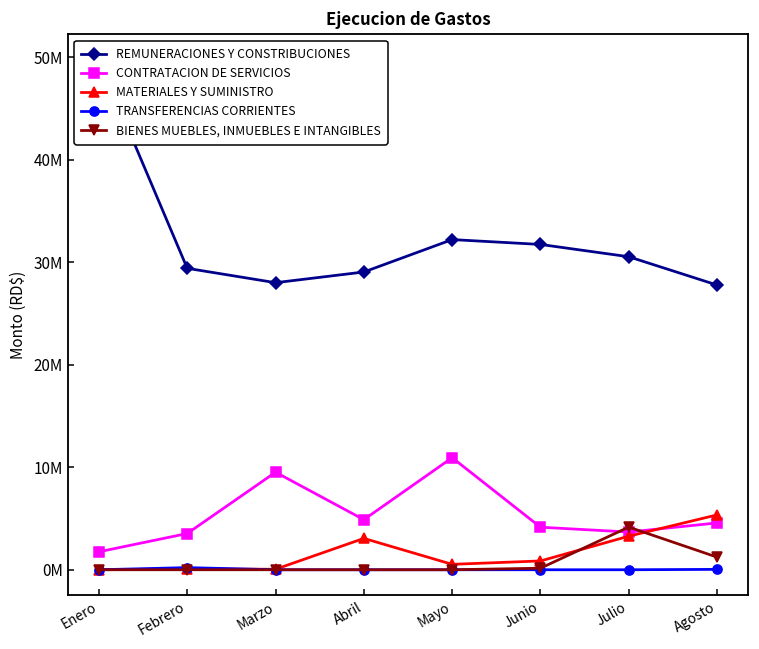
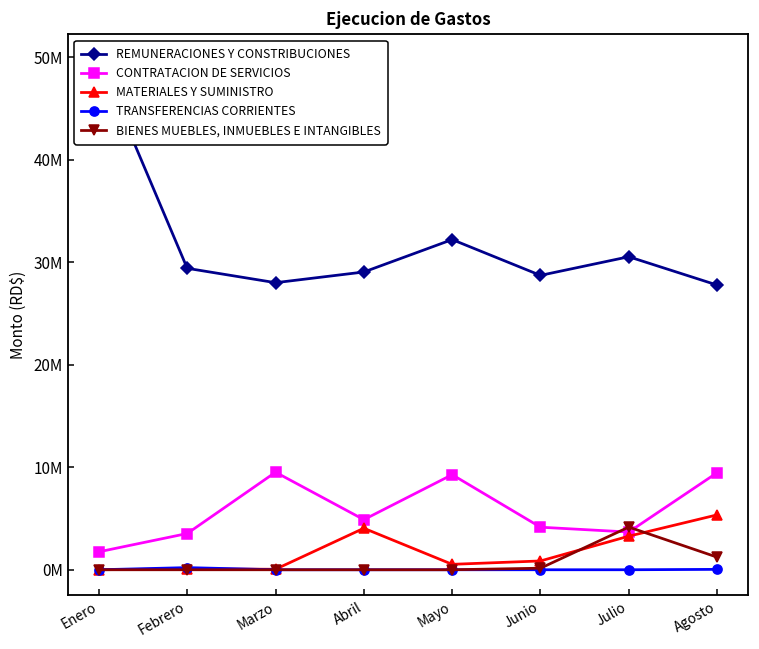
  {
    "REMUNERACIONES Y CONSTRIBUCIONES": {
      "Febrero": 29000000,
      "Marzo": 28000000,
      "Abril": 29000000,
      "Mayo": 32000000,
-     "Junio": 32000000,
+     "Junio": 29000000,
      "Julio": 31000000,
      "Agosto": 28000000
    },
    "CONTRATACION DE SERVICIOS": {
      "Enero": 2000000,
      "Febrero": 4000000,
      "Marzo": 10000000,
      "Abril": 5000000,
-     "Mayo": 11000000,
+     "Mayo": 9000000,
      "Junio": 4000000,
      "Julio": 4000000,
-     "Agosto": 5000000
+     "Agosto": 9000000
    },
    "MATERIALES Y SUMINISTRO": {
-     "Abril": 3000000,
+     "Abril": 4000000,
      "Mayo": 1000000,
      "Junio": 1000000,
      "Julio": 3000000,
      "Agosto": 5000000
    },
    "TRANSFERENCIAS CORRIENTES": {
      "Julio": 0,
      "Agosto": 0
    },
    "BIENES MUEBLES, INMUEBLES E INTANGIBLES": {
      "Julio": 4000000,
      "Agosto": 1000000
    }
  }
